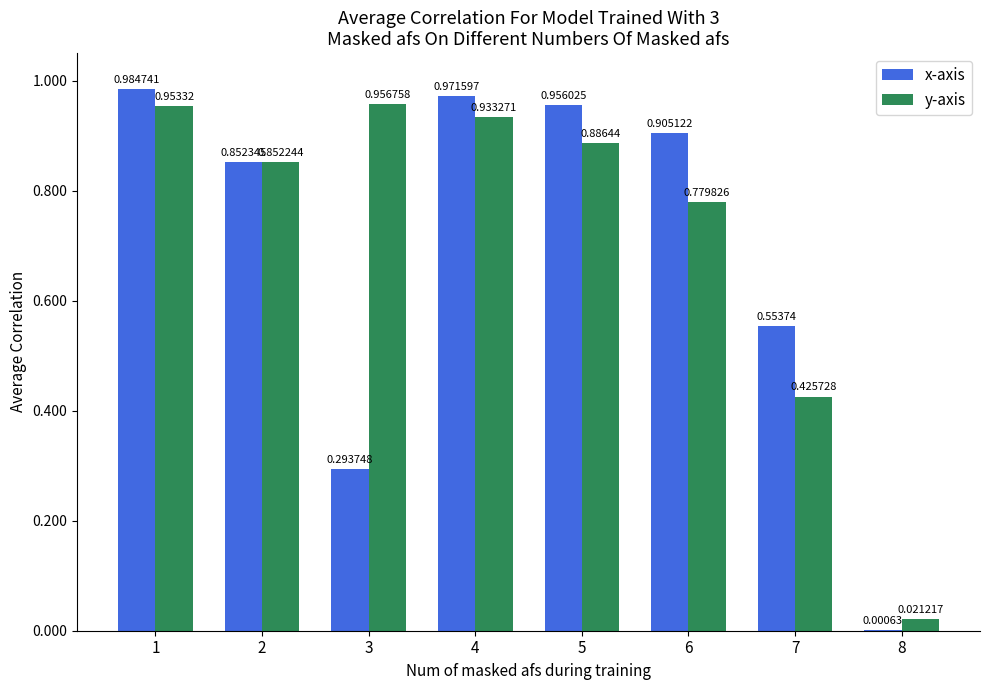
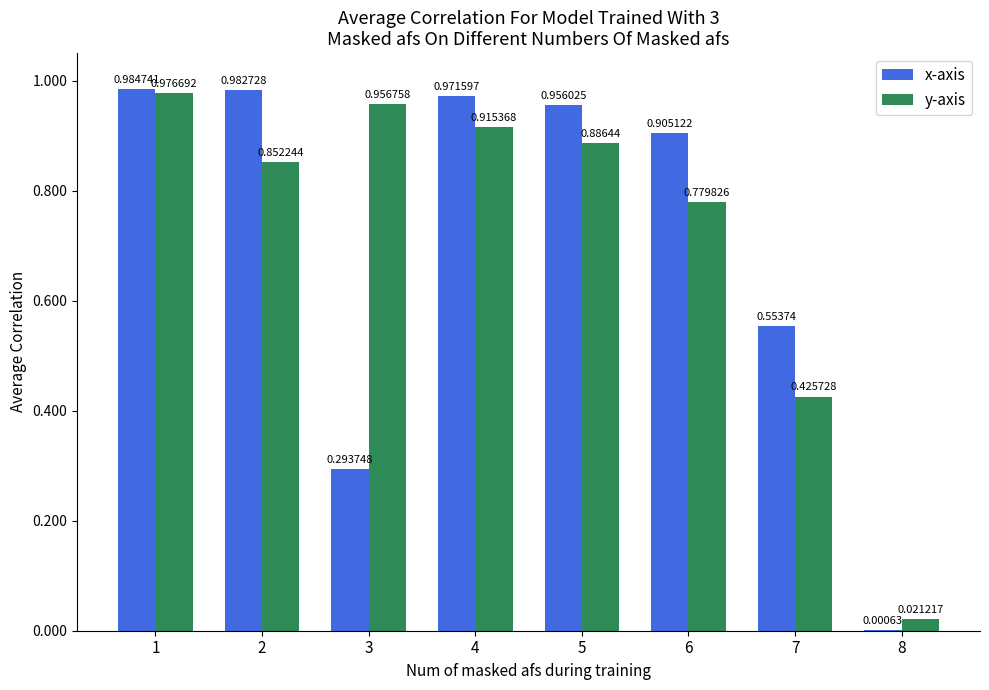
  {
    "x-axis": {
      "1": 0.984741,
-     "2": 0.852345,
+     "2": 0.982728,
      "3": 0.293748,
      "4": 0.971597,
      "5": 0.956025,
      "6": 0.905122,
      "7": 0.55374,
      "8": 0.00063
    },
    "y-axis": {
-     "1": 0.95332,
+     "1": 0.976692,
      "3": 0.956758,
-     "4": 0.933271,
+     "4": 0.915368,
      "5": 0.88644,
      "6": 0.779826,
      "7": 0.425728,
      "8": 0.021217
    }
  }
